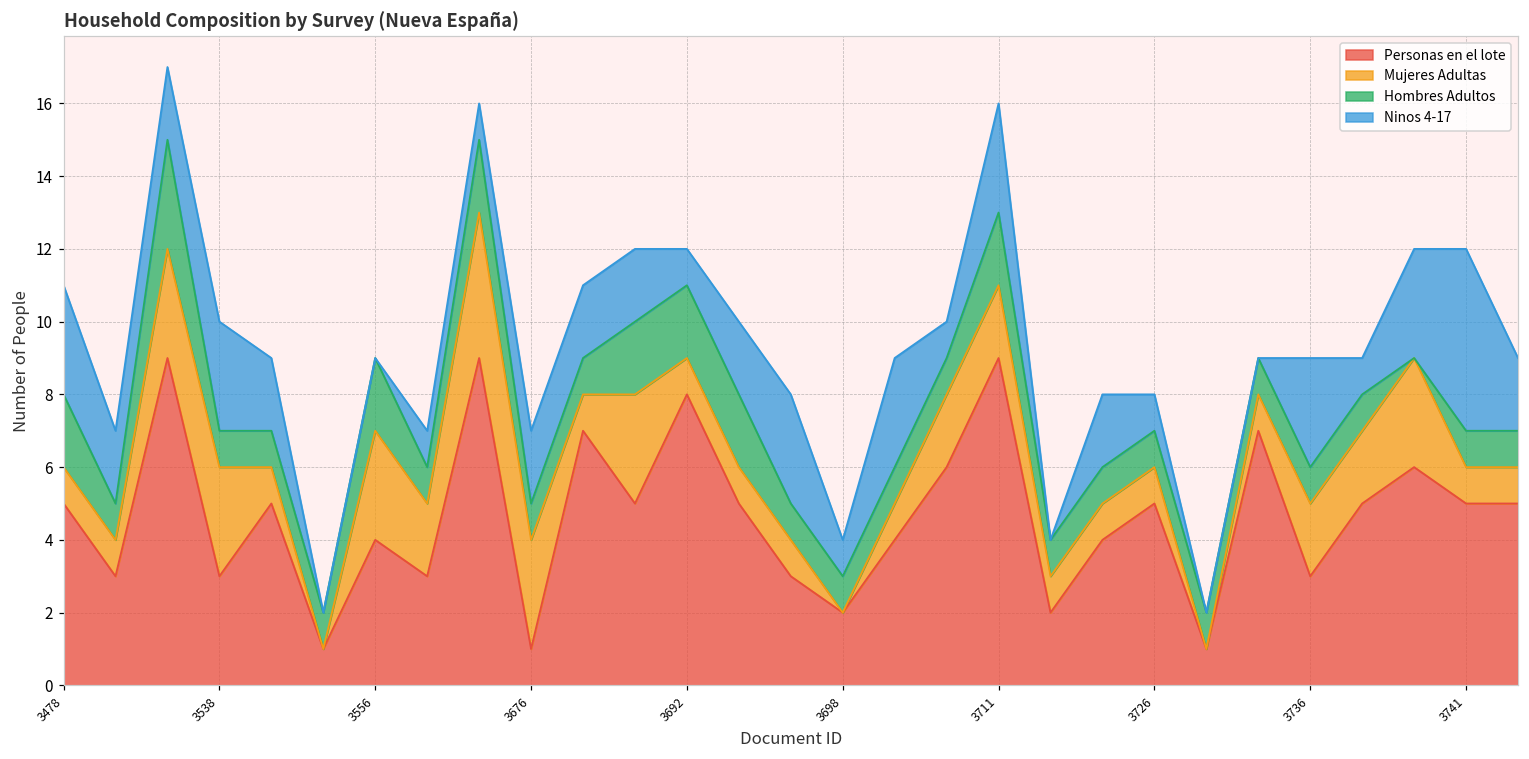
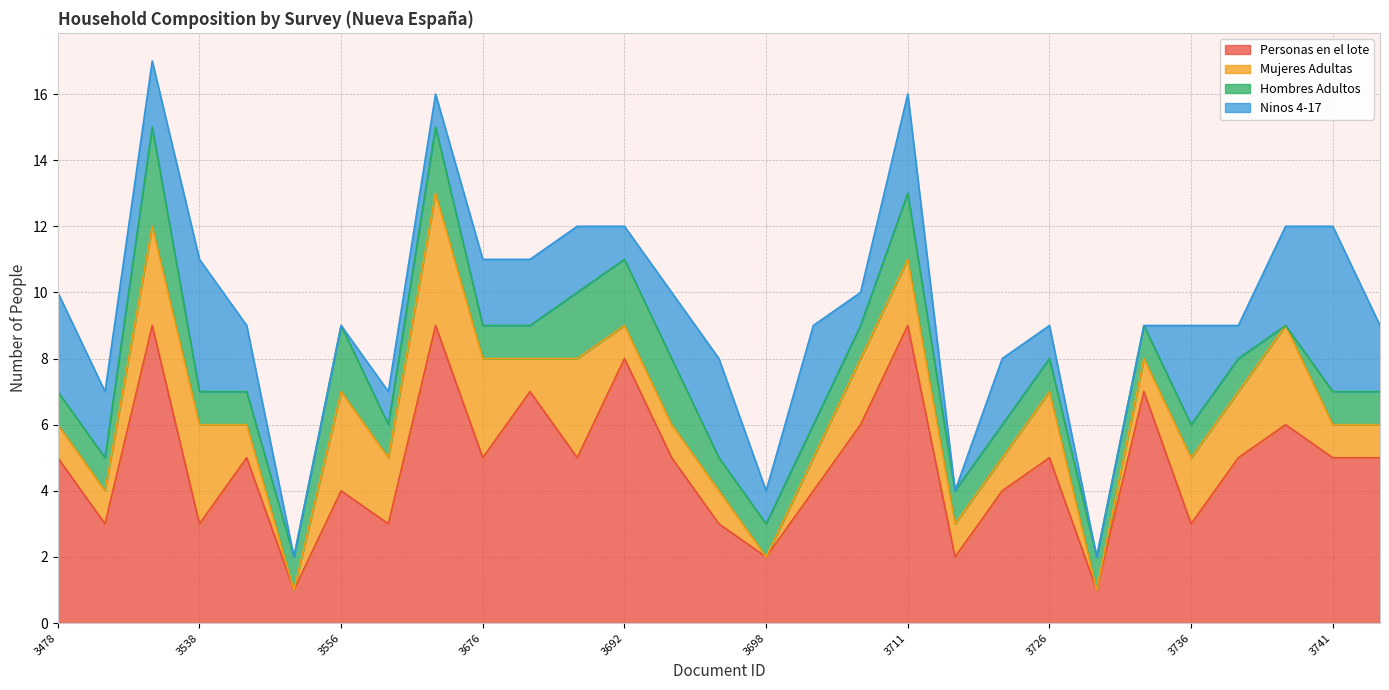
  {
    "Personas en el lote": {
      "3478": 5,
      "3538": 3,
      "3556": 4,
-     "3676": 1,
+     "3676": 5,
      "3692": 8,
      "3711": 9,
      "3726": 5,
      "3736": 3,
      "3741": 5
    },
    "Mujeres Adultas": {
      "3478": 1,
      "3538": 3,
      "3556": 3,
      "3676": 3,
      "3692": 1,
      "3711": 2,
-     "3726": 1,
+     "3726": 2,
      "3736": 2,
      "3741": 1
    },
    "Hombres Adultos": {
-     "3478": 2,
+     "3478": 1,
      "3538": 1,
      "3676": 1,
      "3692": 2,
      "3698": 1,
      "3711": 2,
      "3726": 1,
      "3736": 1,
      "3741": 1
    },
    "Ninos 4-17": {
      "3478": 3,
-     "3538": 3,
+     "3538": 4,
      "3676": 2,
      "3692": 1,
      "3698": 1,
      "3711": 3,
      "3726": 1,
      "3736": 3,
      "3741": 5
    }
  }
